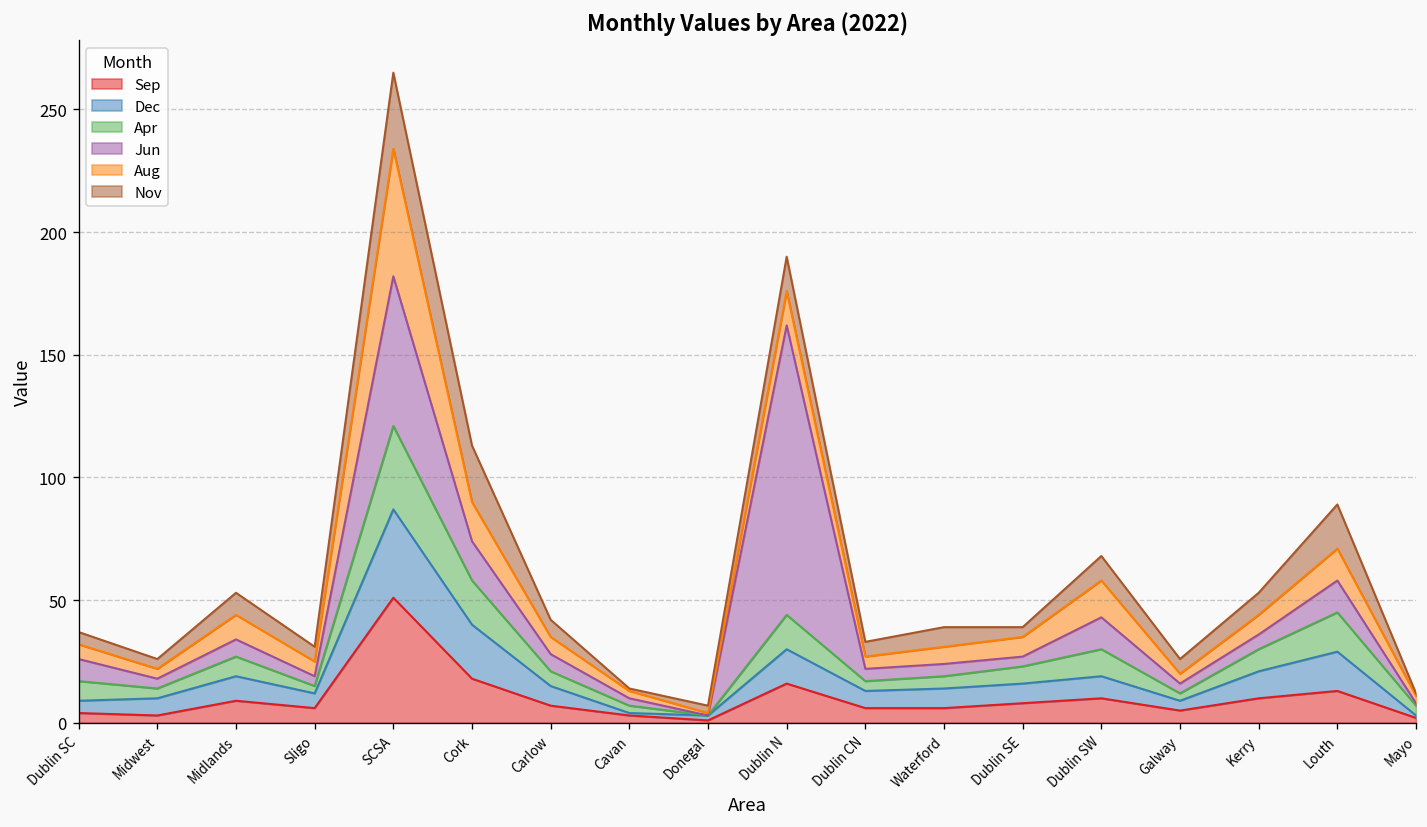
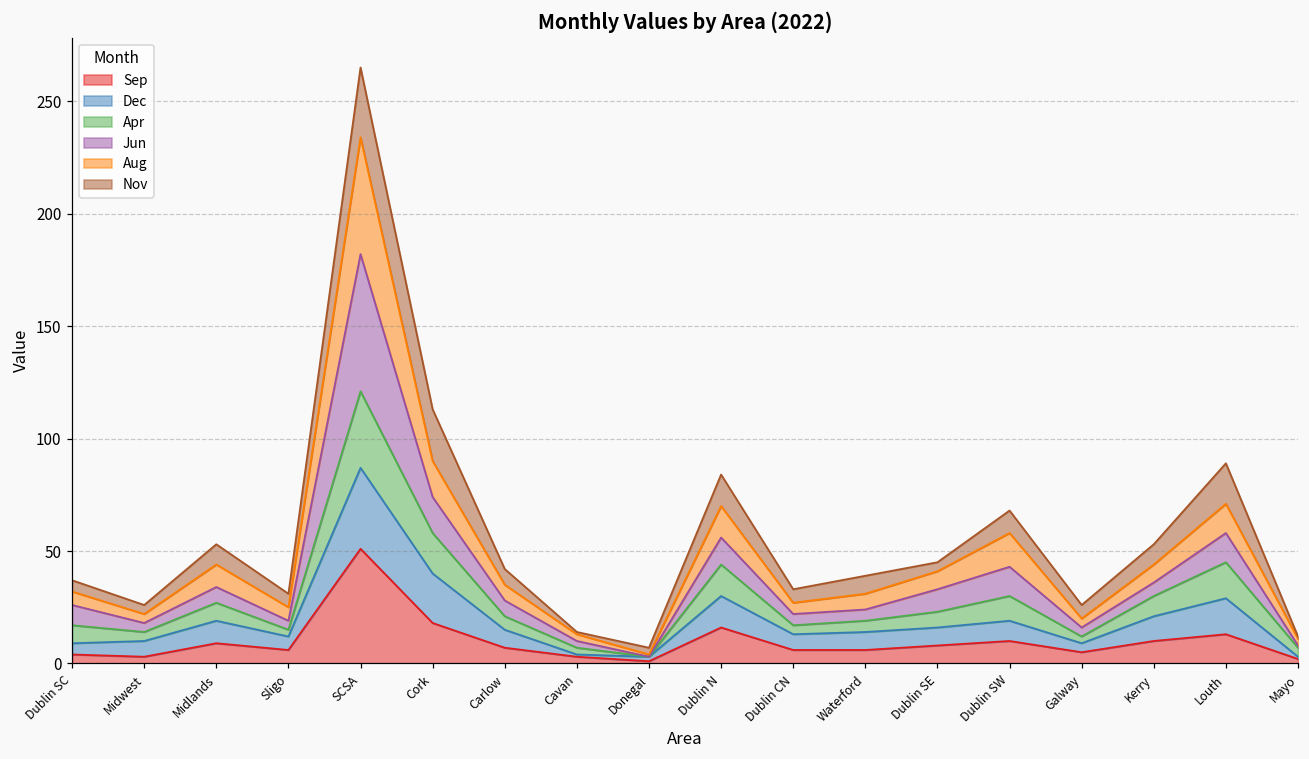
  {
    "Sep": {
      "Dublin SC": 4,
      "Midwest": 3,
      "Midlands": 9,
      "Sligo": 6,
      "SCSA": 51,
      "Cork": 18,
      "Carlow": 7,
      "Donegal": 1,
      "Dublin N": 16,
      "Dublin CN": 6,
      "Waterford": 6,
      "Dublin SE": 8,
      "Dublin SW": 10,
      "Galway": 5,
      "Kerry": 10,
      "Louth": 13
    },
    "Dec": {
      "Dublin SC": 5,
      "Midwest": 7,
      "Midlands": 10,
      "Sligo": 6,
      "SCSA": 36,
      "Cork": 22,
      "Carlow": 8,
      "Dublin N": 14,
      "Dublin CN": 7,
      "Waterford": 8,
      "Dublin SE": 8,
      "Dublin SW": 9,
      "Galway": 4,
      "Kerry": 11,
      "Louth": 16
    },
    "Apr": {
      "Dublin SC": 8,
      "Midwest": 4,
      "Midlands": 8,
      "Sligo": 3,
      "SCSA": 34,
      "Cork": 18,
      "Carlow": 6,
      "Cavan": 3,
      "Dublin N": 14,
      "Dublin CN": 4,
      "Waterford": 5,
      "Dublin SE": 7,
      "Dublin SW": 11,
      "Galway": 3,
      "Kerry": 9,
      "Louth": 16
    },
    "Jun": {
      "Dublin SC": 9,
      "Midwest": 4,
      "Midlands": 7,
      "Sligo": 4,
      "SCSA": 61,
      "Cork": 16,
      "Carlow": 7,
      "Cavan": 3,
-     "Dublin N": 118,
+     "Dublin N": 12,
      "Dublin CN": 5,
      "Waterford": 5,
-     "Dublin SE": 4,
+     "Dublin SE": 10,
      "Dublin SW": 13,
      "Galway": 4,
      "Kerry": 6,
      "Louth": 13
    },
    "Aug": {
      "Dublin SC": 6,
      "Midwest": 4,
      "Midlands": 10,
      "Sligo": 6,
      "SCSA": 52,
      "Cork": 16,
      "Carlow": 7,
      "Dublin N": 14,
      "Dublin CN": 5,
      "Waterford": 7,
      "Dublin SE": 8,
      "Dublin SW": 15,
      "Galway": 4,
      "Kerry": 8,
      "Louth": 13
    },
    "Nov": {
      "Dublin SC": 5,
      "Midwest": 4,
      "Midlands": 9,
      "Sligo": 6,
      "SCSA": 31,
      "Cork": 23,
      "Carlow": 7,
      "Donegal": 3,
      "Dublin N": 14,
      "Dublin CN": 6,
      "Waterford": 8,
      "Dublin SE": 4,
      "Dublin SW": 10,
      "Galway": 6,
      "Kerry": 9,
      "Louth": 18
    }
  }
